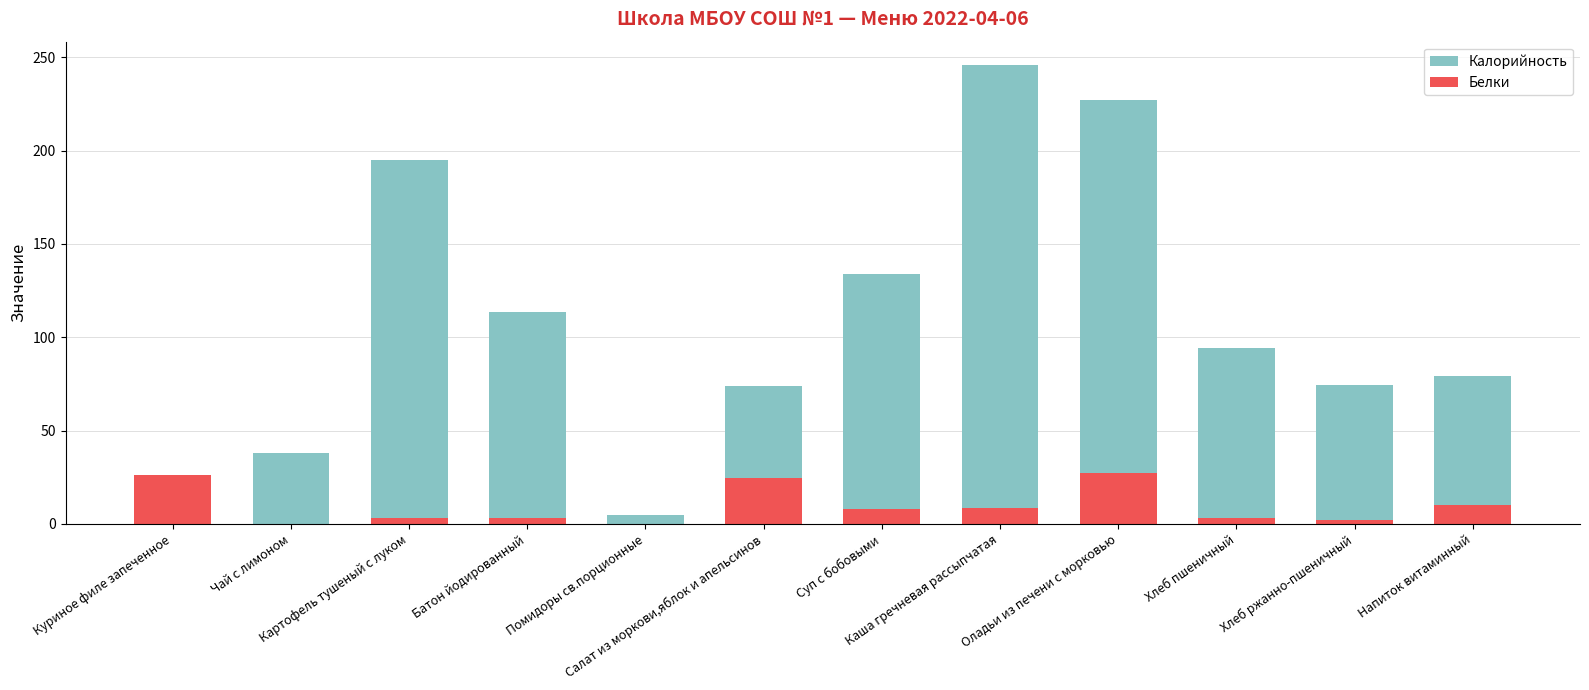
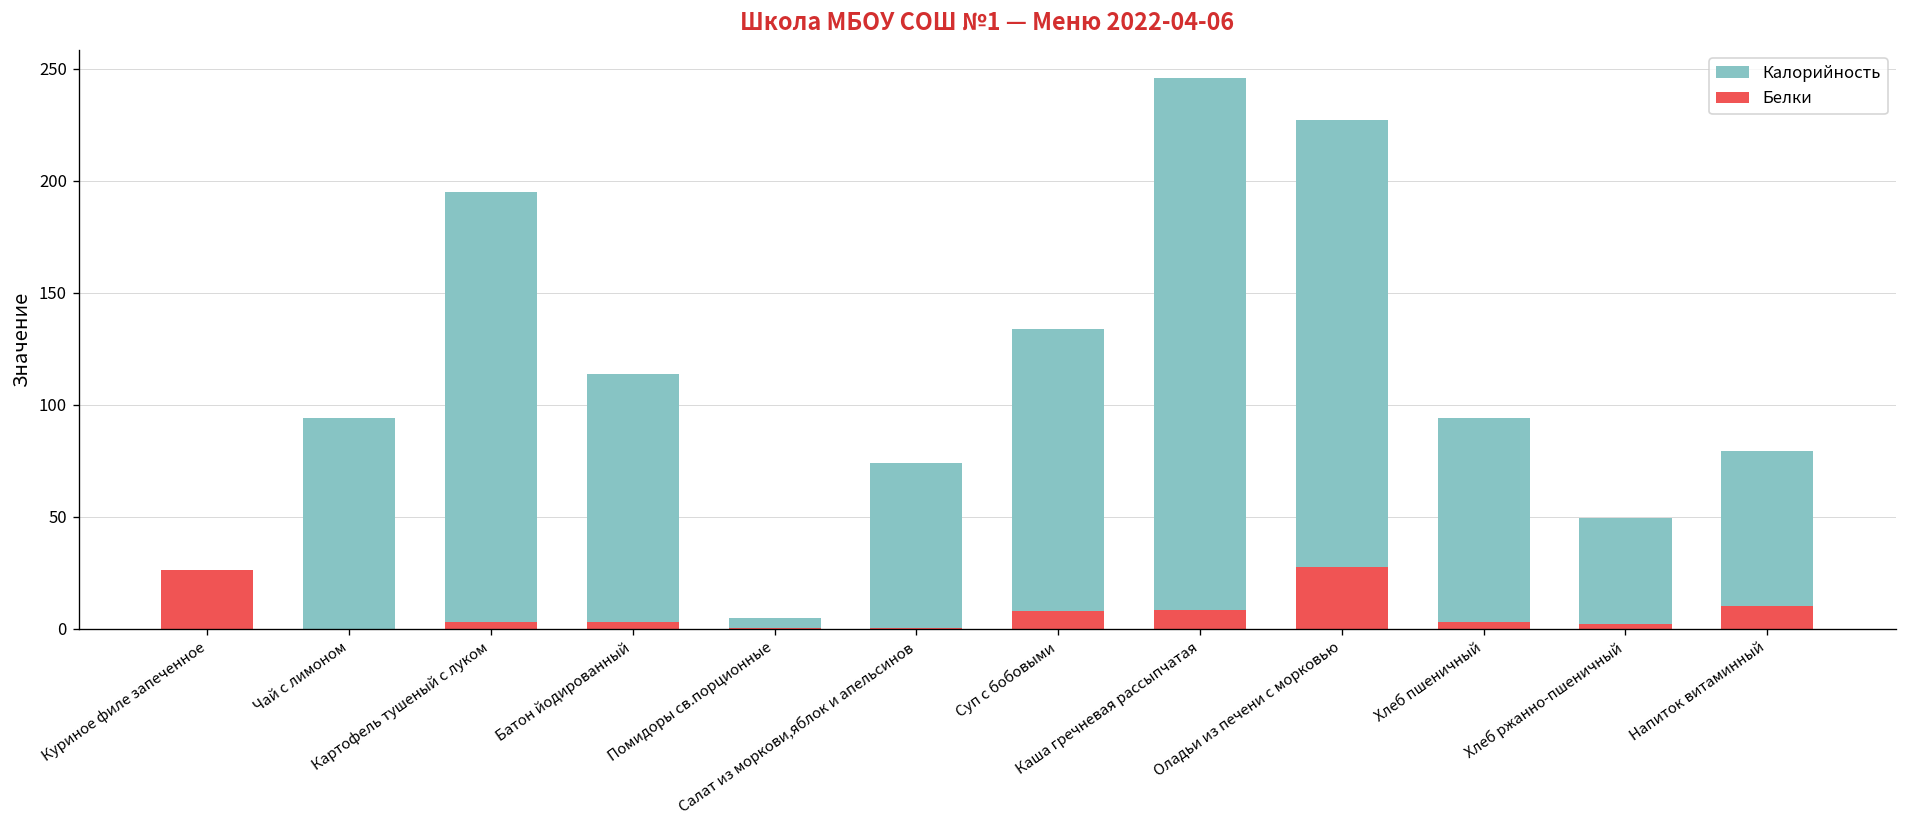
  {
    "Калорийность": {
-     "Чай с лимоном": 38,
+     "Чай с лимоном": 94,
      "Картофель тушеный с луком": 195,
      "Батон йодированный": 114,
      "Помидоры св.порционные": 5,
      "Салат из моркови,яблок и апельсинов": 74,
      "Суп с бобовыми": 134,
      "Каша гречневая рассыпчатая": 246,
      "Оладьи из печени с морковью": 227,
      "Хлеб пшеничный": 94,
-     "Хлеб ржанно-пшеничный": 74,
+     "Хлеб ржанно-пшеничный": 50,
      "Напиток витаминный": 79
    },
    "Белки": {
      "Куриное филе запеченное": 26,
-     "Салат из моркови,яблок и апельсинов": 25
+     "Салат из моркови,яблок и апельсинов": 1
    }
  }
